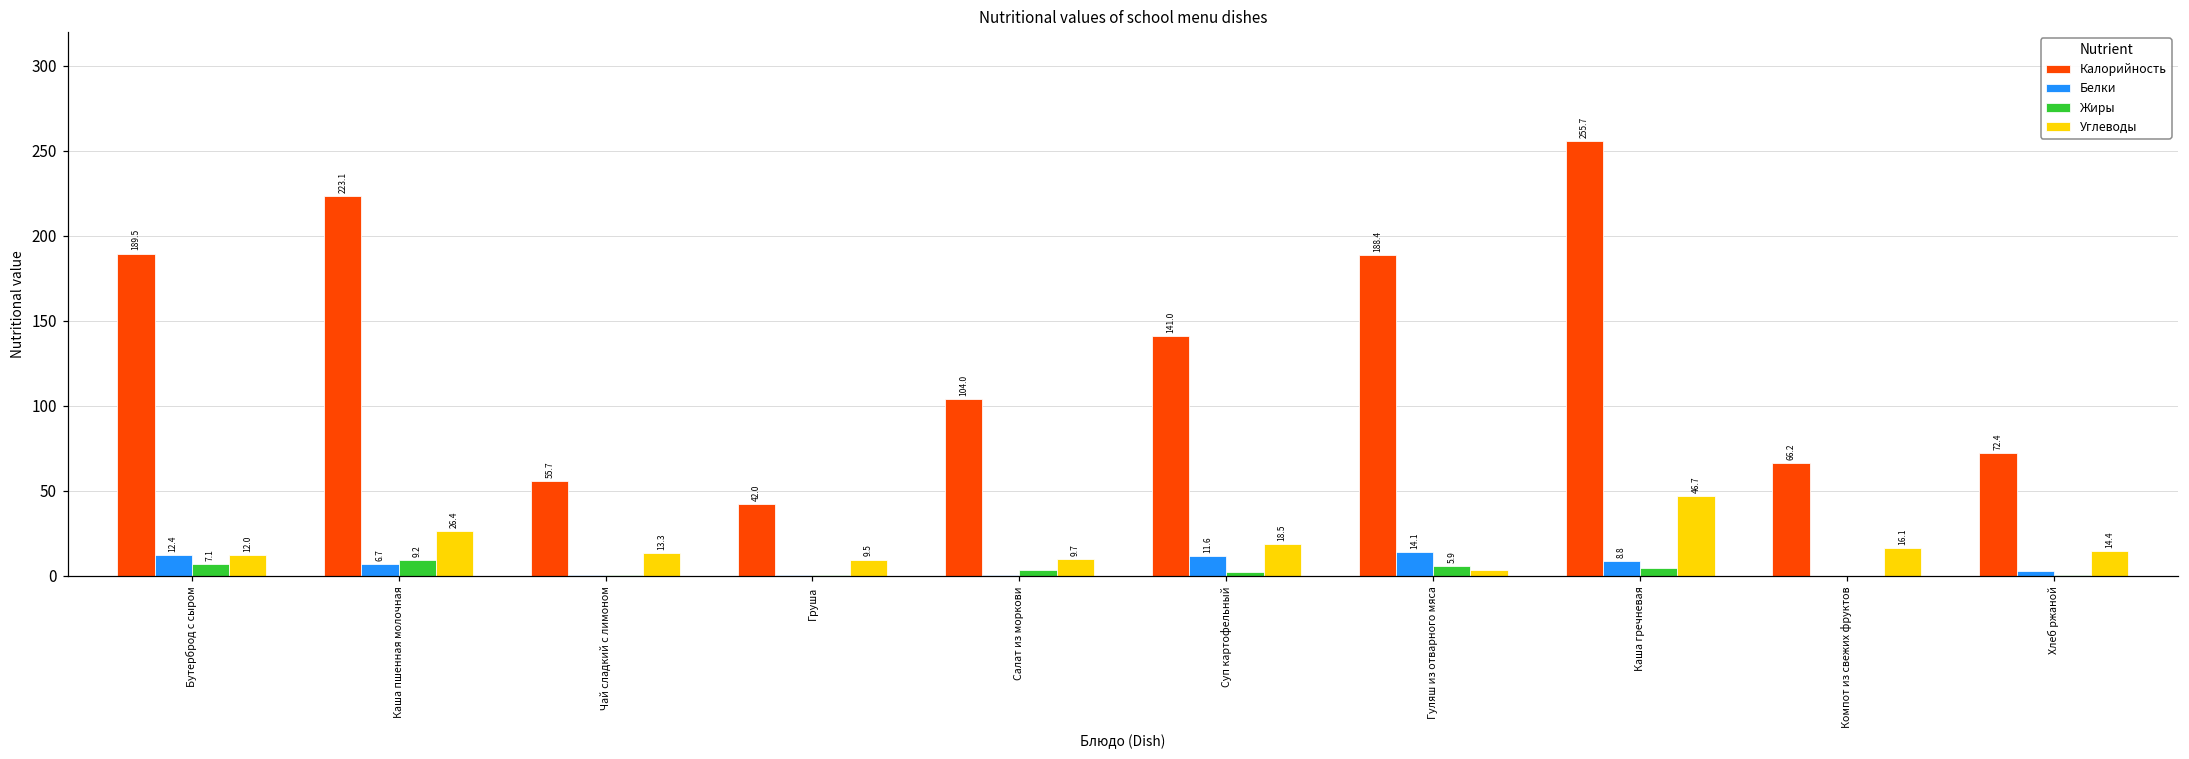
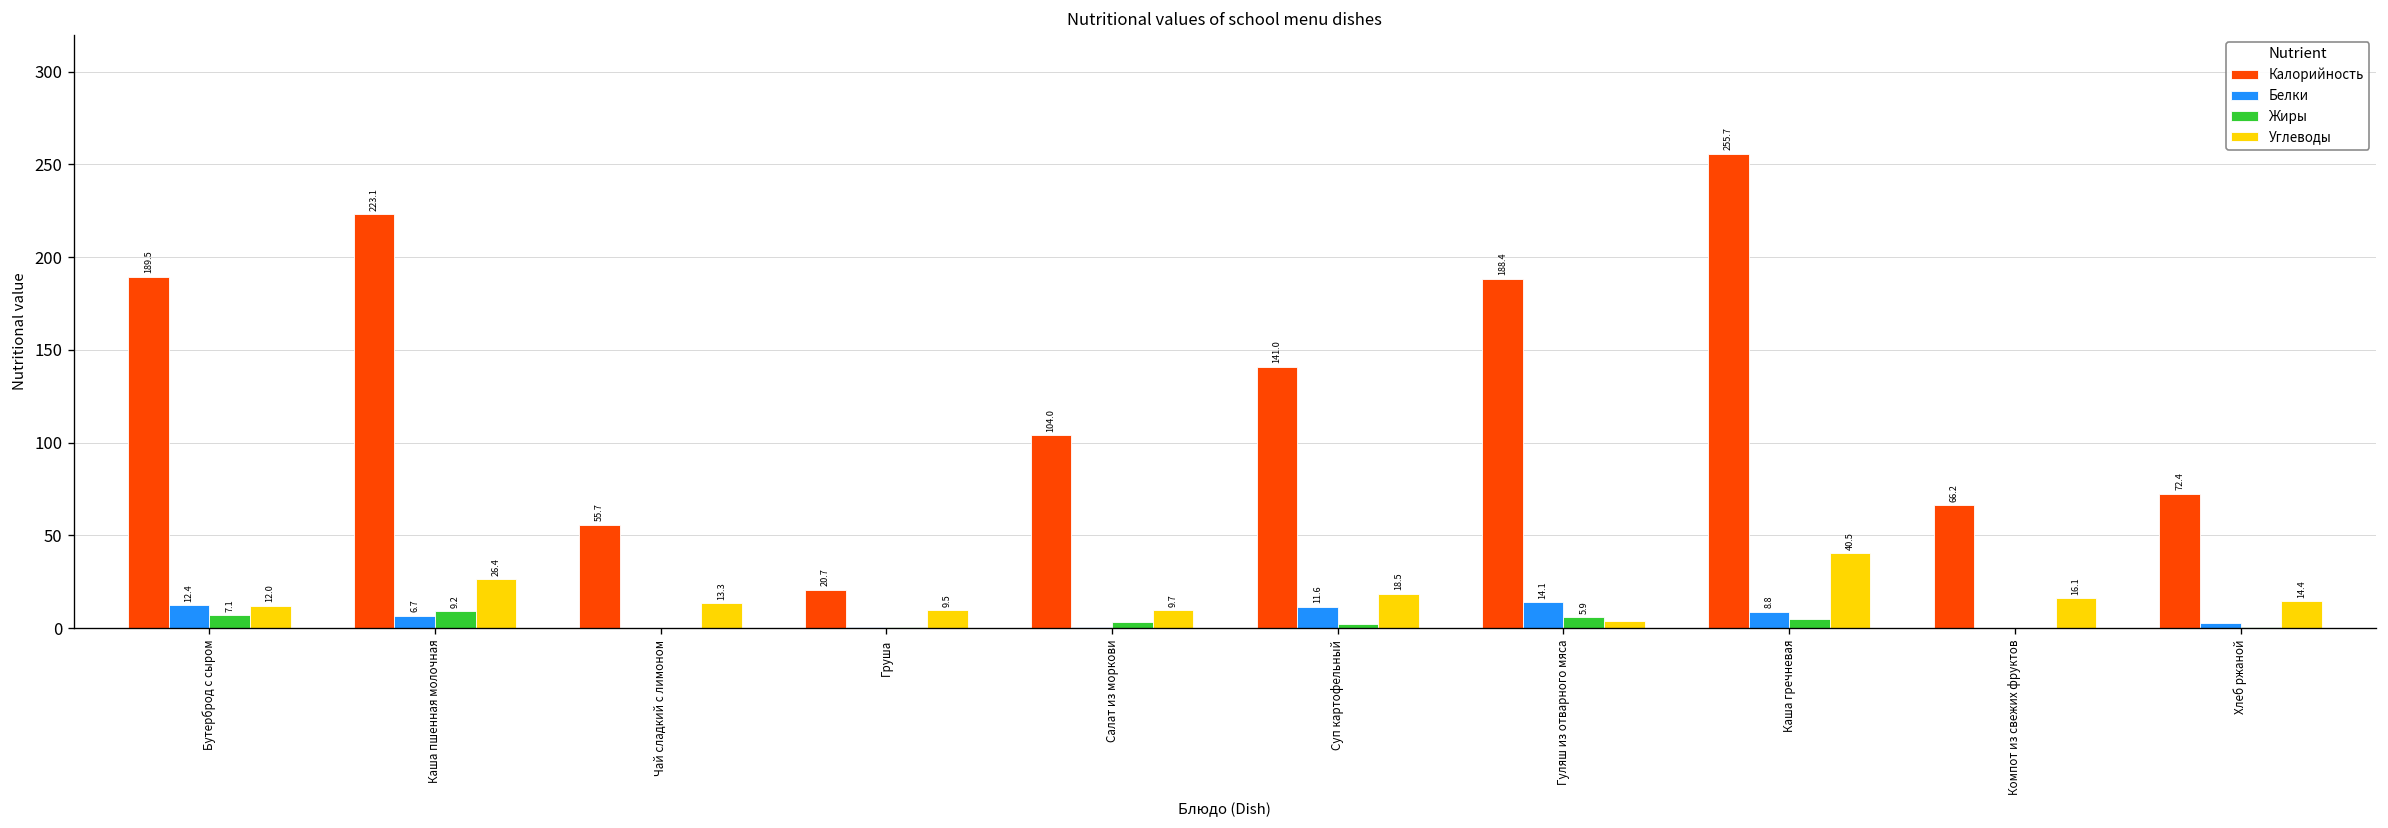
  {
    "Калорийность": {
      "Бутерброд с сыром": 189.5,
      "Каша пшенная молочная": 223.1,
      "Чай сладкий с лимоном": 55.7,
-     "Груша": 42.0,
+     "Груша": 20.7,
      "Салат из моркови": 104.0,
      "Суп картофельный": 141.0,
      "Гуляш из отварного мяса": 188.4,
      "Каша гречневая": 255.7,
      "Компот из свежих фруктов": 66.2,
      "Хлеб ржаной": 72.4
    },
    "Белки": {
      "Бутерброд с сыром": 12.4,
      "Каша пшенная молочная": 6.7,
      "Суп картофельный": 11.6,
      "Гуляш из отварного мяса": 14.1,
      "Каша гречневая": 8.8
    },
    "Жиры": {
      "Бутерброд с сыром": 7.1,
      "Каша пшенная молочная": 9.2,
      "Гуляш из отварного мяса": 5.9
    },
    "Углеводы": {
      "Бутерброд с сыром": 12.0,
      "Каша пшенная молочная": 26.4,
      "Чай сладкий с лимоном": 13.3,
      "Груша": 9.5,
      "Салат из моркови": 9.7,
      "Суп картофельный": 18.5,
-     "Каша гречневая": 46.7,
+     "Каша гречневая": 40.5,
      "Компот из свежих фруктов": 16.1,
      "Хлеб ржаной": 14.4
    }
  }
